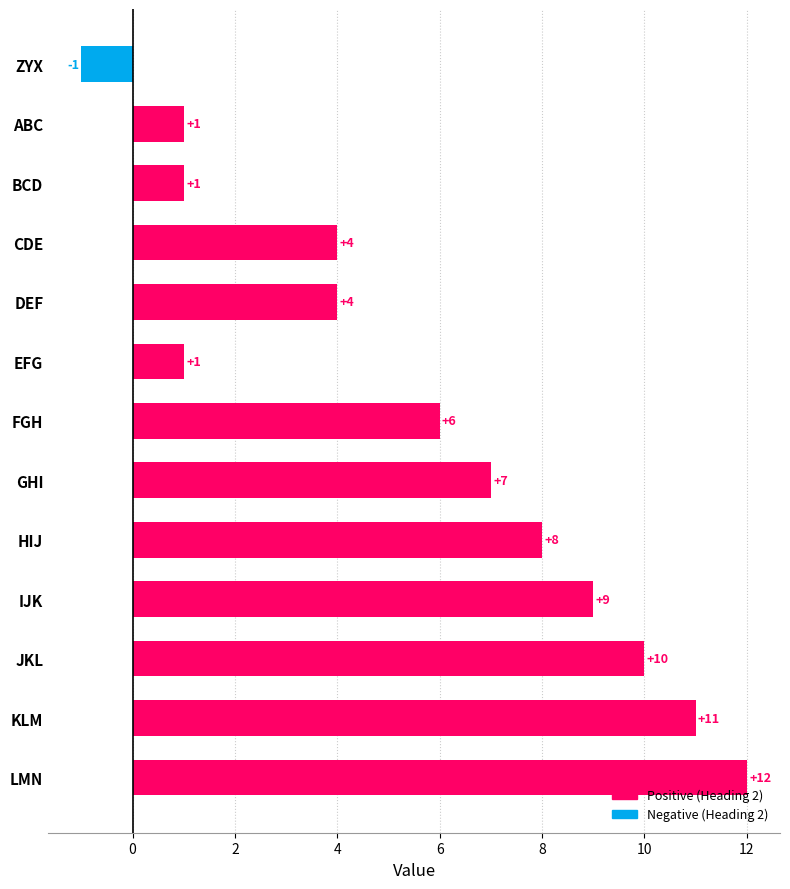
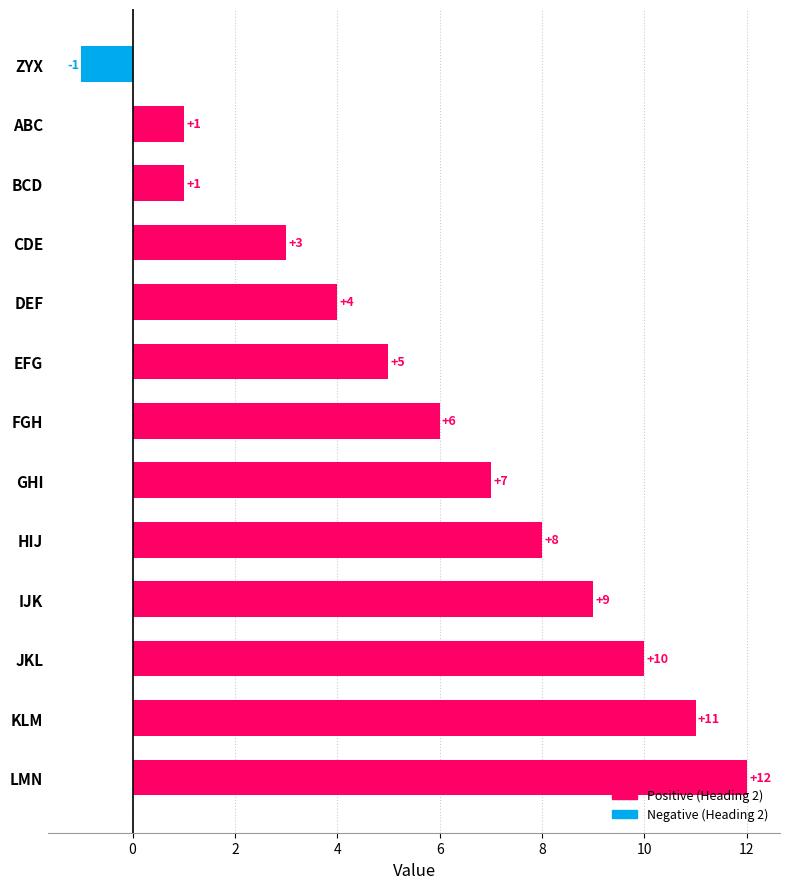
  {
    "ZYX": "-1",
    "ABC": "+1",
    "BCD": "+1",
-   "CDE": "+4",
+   "CDE": "+3",
    "DEF": "+4",
-   "EFG": "+1",
+   "EFG": "+5",
    "FGH": "+6",
    "GHI": "+7",
    "HIJ": "+8",
    "IJK": "+9",
    "JKL": "+10",
    "KLM": "+11",
    "LMN": "+12"
  }
